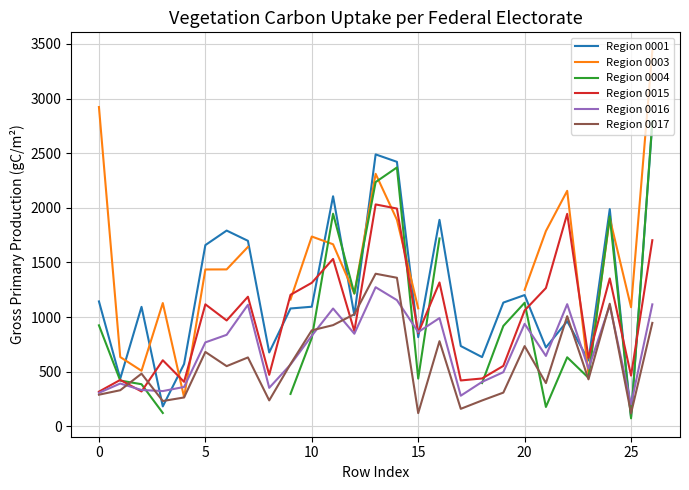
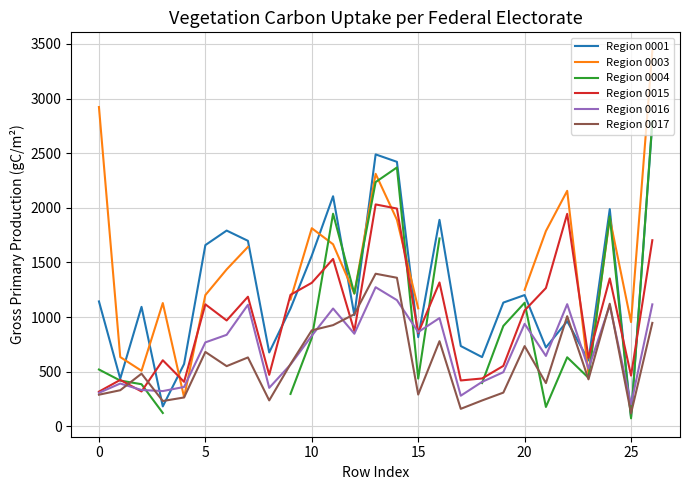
  {
    "Region 0001": {
      "0": 1140,
      "5": 1660,
-     "10": 1100,
+     "10": 1560,
      "15": 820,
      "20": 1200
    },
    "Region 0003": {
      "0": 2920,
-     "5": 1440,
-     "10": 1740,
+     "5": 1200,
+     "10": 1810,
      "15": 1080,
      "20": 1250,
-     "25": 1090
+     "25": 960
    },
    "Region 0004": {
-     "0": 930,
+     "0": 520,
      "5": 980,
      "15": 440,
      "20": 1130
    },
    "Region 0015": {
      "5": 1120,
      "10": 1310,
      "20": 1060,
      "25": 470
    },
    "Region 0016": {
      "5": 770,
      "20": 940,
      "25": 200
    },
    "Region 0017": {
      "5": 680,
      "10": 880,
-     "15": 120,
+     "15": 290,
      "20": 730,
      "25": 120
    }
  }
